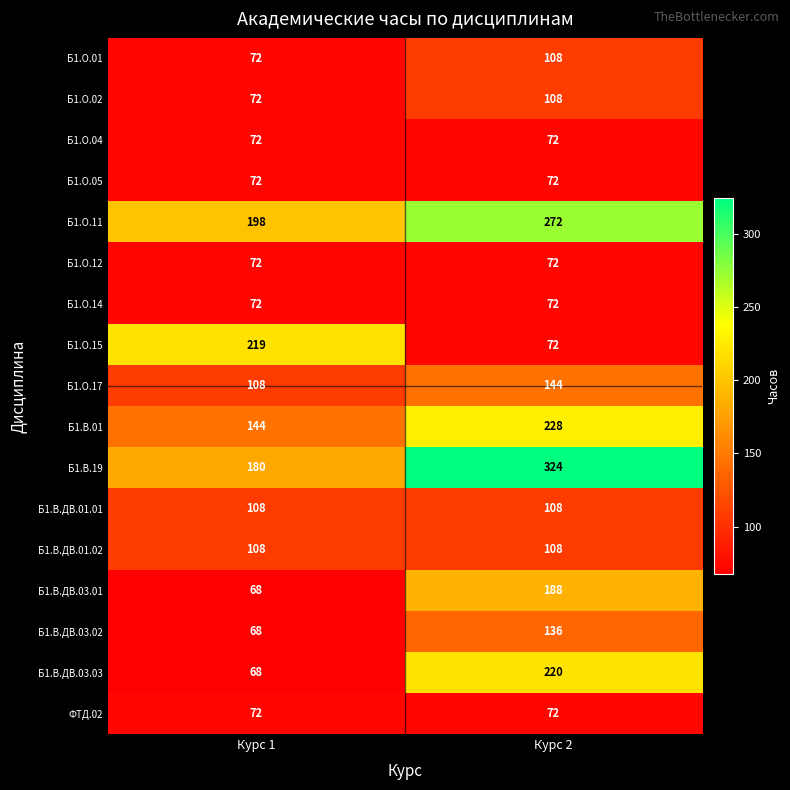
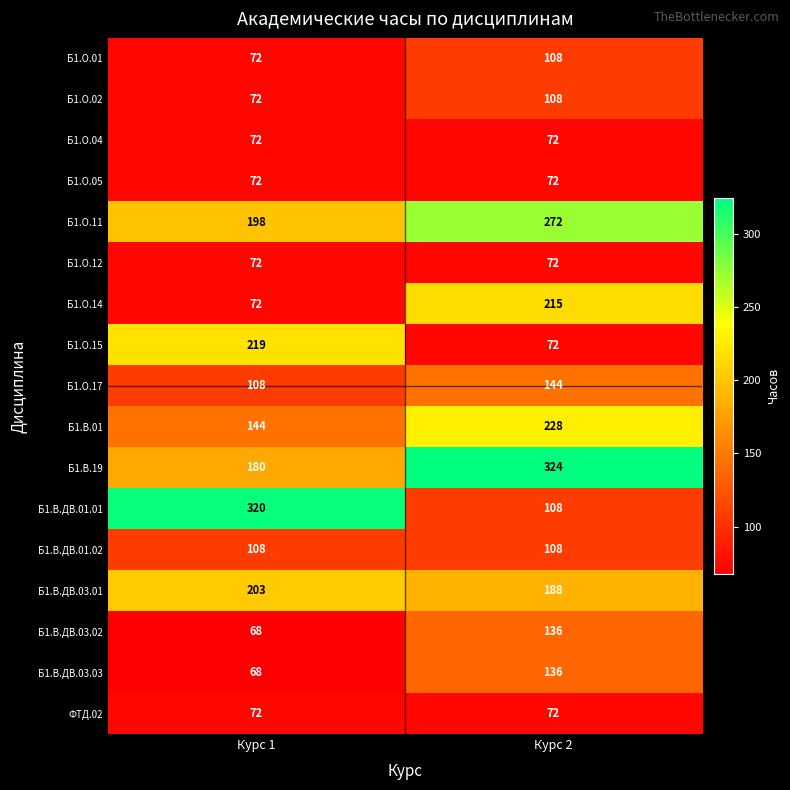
  {
    "Б1.О.01": {
      "Курс 1": 72,
      "Курс 2": 108
    },
    "Б1.О.02": {
      "Курс 1": 72,
      "Курс 2": 108
    },
    "Б1.О.04": {
      "Курс 1": 72,
      "Курс 2": 72
    },
    "Б1.О.05": {
      "Курс 1": 72,
      "Курс 2": 72
    },
    "Б1.О.11": {
      "Курс 1": 198,
      "Курс 2": 272
    },
    "Б1.О.12": {
      "Курс 1": 72,
      "Курс 2": 72
    },
    "Б1.О.14": {
      "Курс 1": 72,
-     "Курс 2": 72
+     "Курс 2": 215
    },
    "Б1.О.15": {
      "Курс 1": 219,
      "Курс 2": 72
    },
    "Б1.О.17": {
      "Курс 1": 108,
      "Курс 2": 144
    },
    "Б1.В.01": {
      "Курс 1": 144,
      "Курс 2": 228
    },
    "Б1.В.19": {
      "Курс 1": 180,
      "Курс 2": 324
    },
    "Б1.В.ДВ.01.01": {
-     "Курс 1": 108,
+     "Курс 1": 320,
      "Курс 2": 108
    },
    "Б1.В.ДВ.01.02": {
      "Курс 1": 108,
      "Курс 2": 108
    },
    "Б1.В.ДВ.03.01": {
-     "Курс 1": 68,
+     "Курс 1": 203,
      "Курс 2": 188
    },
    "Б1.В.ДВ.03.02": {
      "Курс 1": 68,
      "Курс 2": 136
    },
    "Б1.В.ДВ.03.03": {
      "Курс 1": 68,
-     "Курс 2": 220
+     "Курс 2": 136
    },
    "ФТД.02": {
      "Курс 1": 72,
      "Курс 2": 72
    }
  }
